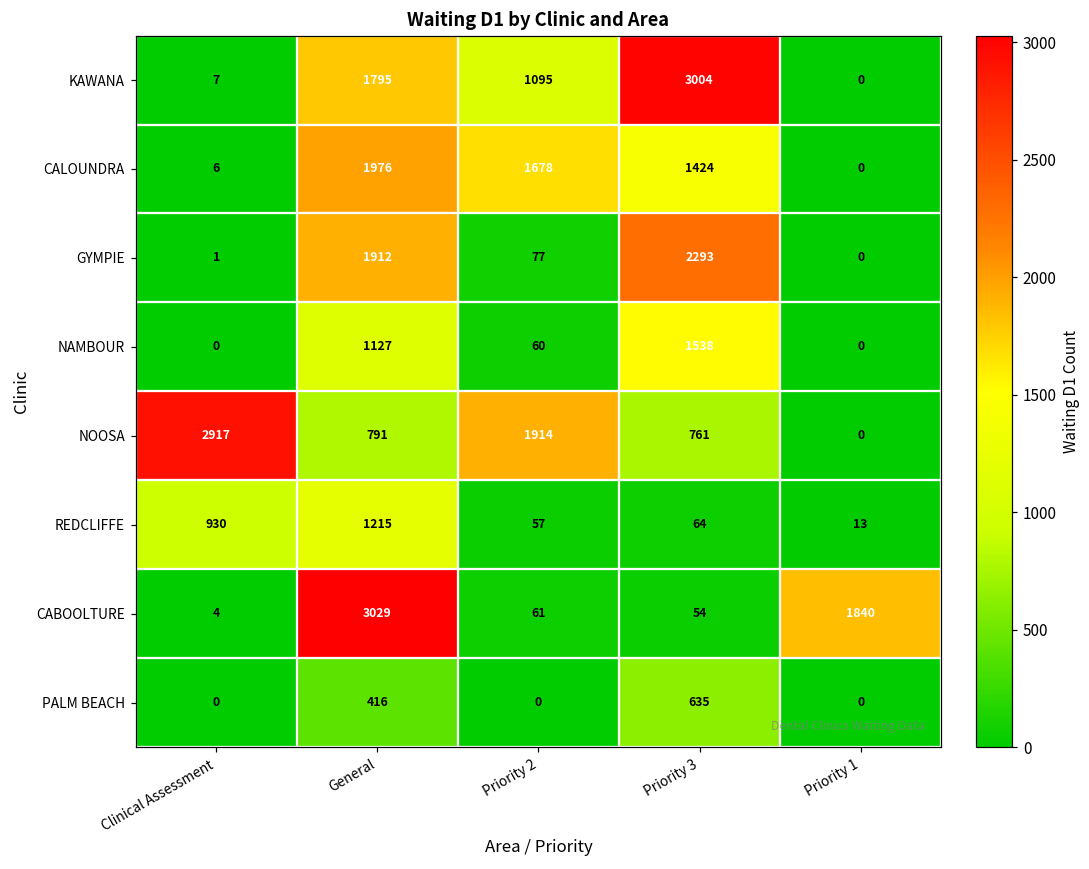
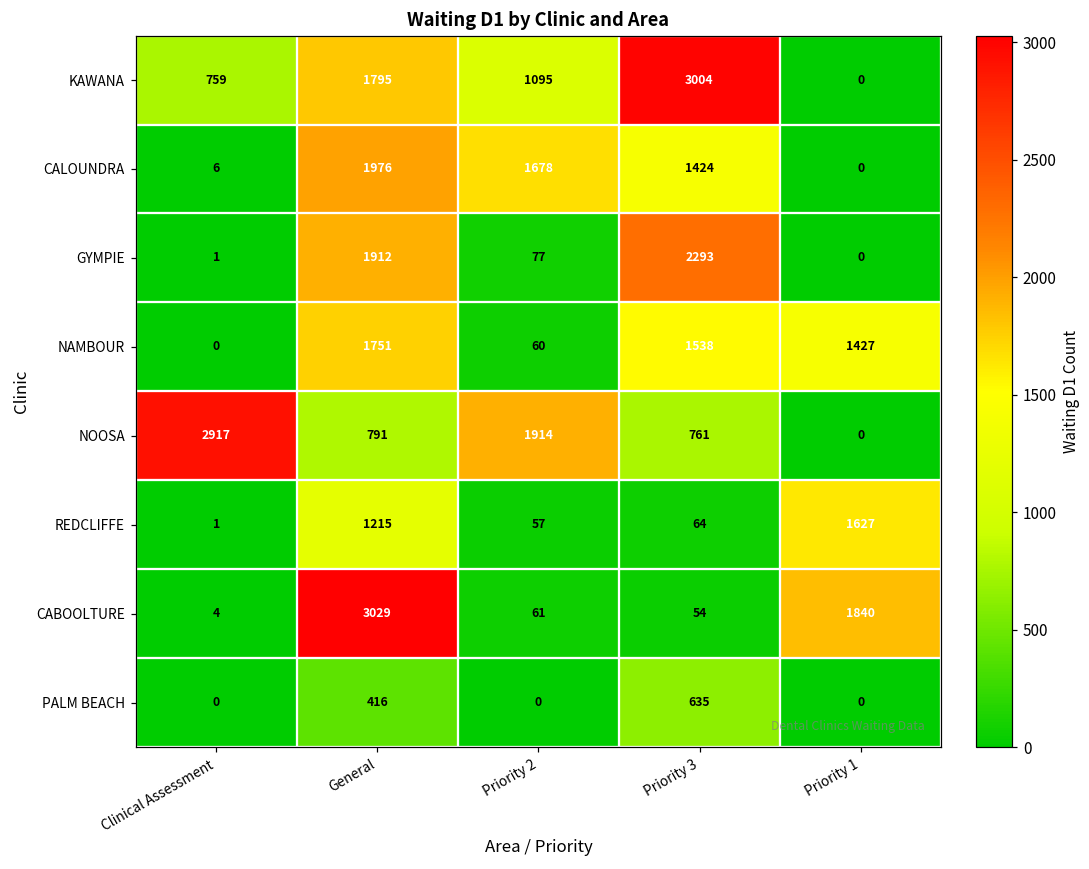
  {
    "KAWANA": {
-     "Clinical Assessment": 7,
+     "Clinical Assessment": 759,
      "General": 1795,
      "Priority 2": 1095,
      "Priority 3": 3004,
      "Priority 1": 0
    },
    "CALOUNDRA": {
      "Clinical Assessment": 6,
      "General": 1976,
      "Priority 2": 1678,
      "Priority 3": 1424,
      "Priority 1": 0
    },
    "GYMPIE": {
      "Clinical Assessment": 1,
      "General": 1912,
      "Priority 2": 77,
      "Priority 3": 2293,
      "Priority 1": 0
    },
    "NAMBOUR": {
      "Clinical Assessment": 0,
-     "General": 1127,
+     "General": 1751,
      "Priority 2": 60,
      "Priority 3": 1538,
-     "Priority 1": 0
+     "Priority 1": 1427
    },
    "NOOSA": {
      "Clinical Assessment": 2917,
      "General": 791,
      "Priority 2": 1914,
      "Priority 3": 761,
      "Priority 1": 0
    },
    "REDCLIFFE": {
-     "Clinical Assessment": 930,
+     "Clinical Assessment": 1,
      "General": 1215,
      "Priority 2": 57,
      "Priority 3": 64,
-     "Priority 1": 13
+     "Priority 1": 1627
    },
    "CABOOLTURE": {
      "Clinical Assessment": 4,
      "General": 3029,
      "Priority 2": 61,
      "Priority 3": 54,
      "Priority 1": 1840
    },
    "PALM BEACH": {
      "Clinical Assessment": 0,
      "General": 416,
      "Priority 2": 0,
      "Priority 3": 635
    }
  }
